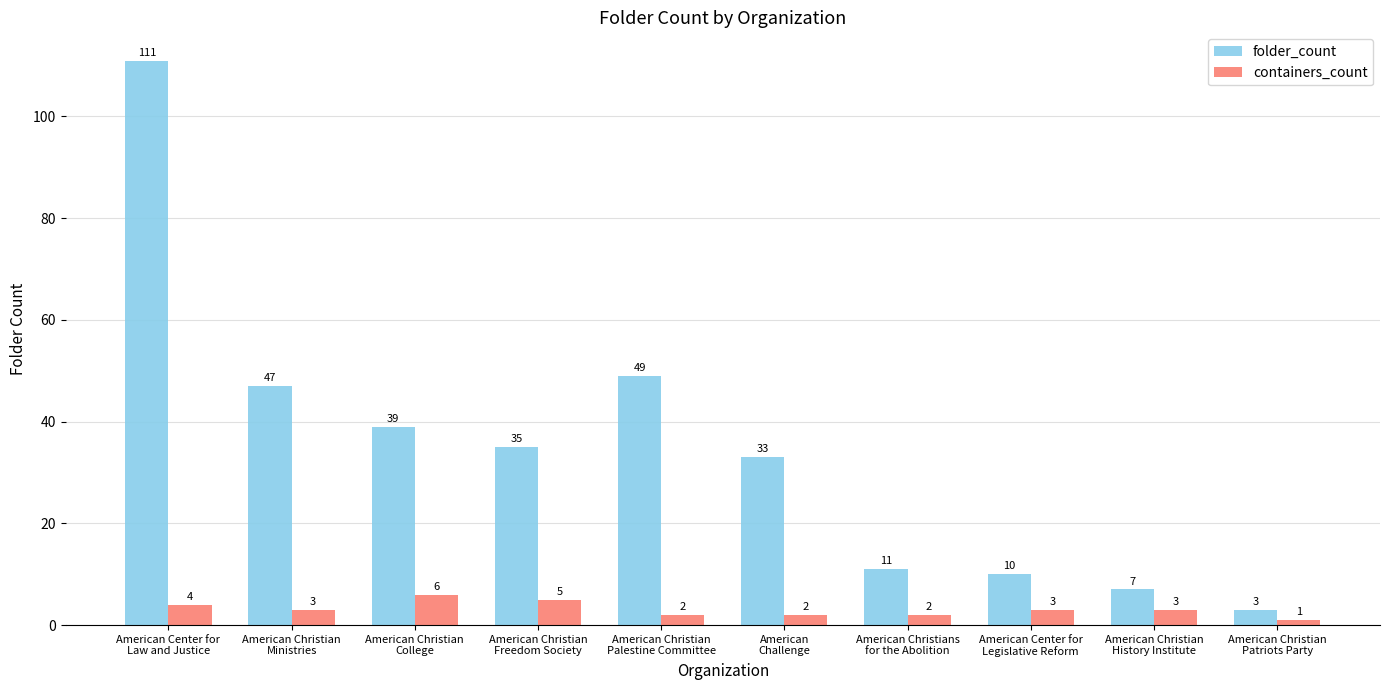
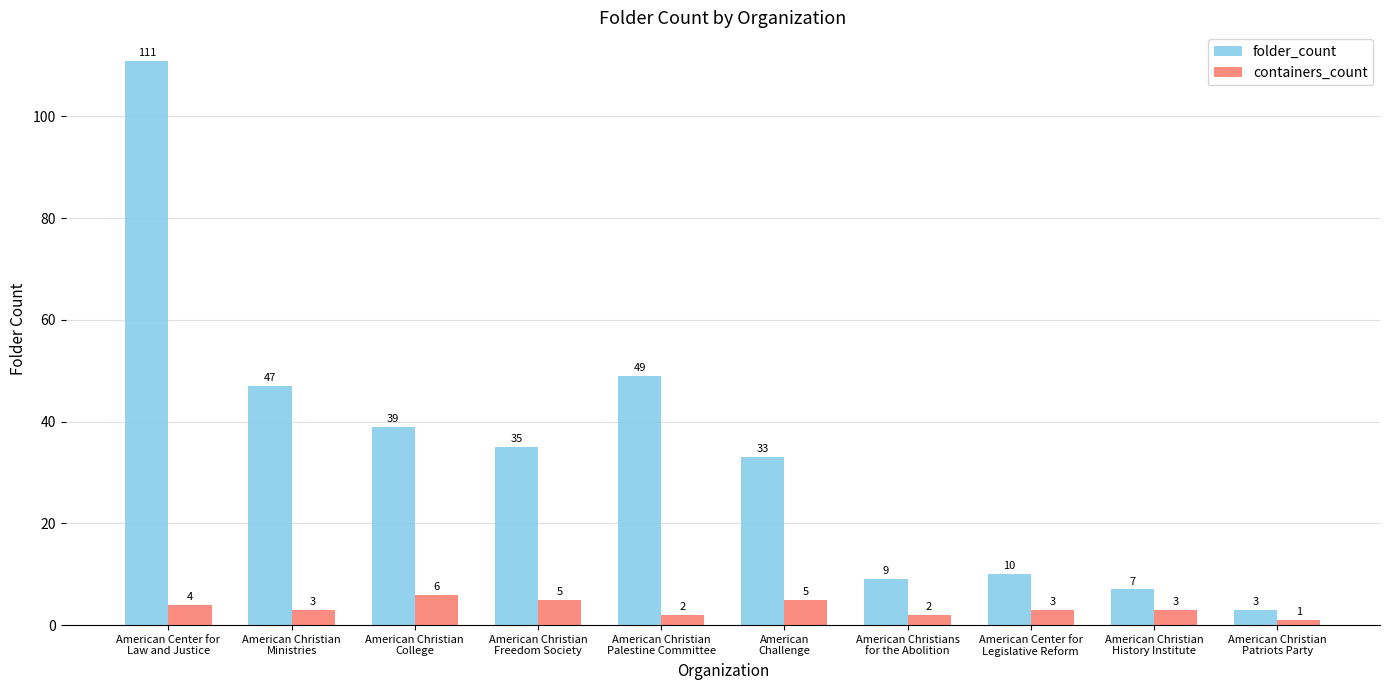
  {
    "folder_count": {
      "American Center for Law and Justice": 111,
      "American Christian Ministries": 47,
      "American Christian College": 39,
      "American Christian Freedom Society": 35,
      "American Christian Palestine Committee": 49,
      "American Challenge": 33,
-     "American Christians for the Abolition": 11,
+     "American Christians for the Abolition": 9,
      "American Center for Legislative Reform": 10,
      "American Christian History Institute": 7,
      "American Christian Patriots Party": 3
    },
    "containers_count": {
      "American Center for Law and Justice": 4,
      "American Christian Ministries": 3,
      "American Christian College": 6,
      "American Christian Freedom Society": 5,
      "American Christian Palestine Committee": 2,
-     "American Challenge": 2,
+     "American Challenge": 5,
      "American Christians for the Abolition": 2,
      "American Center for Legislative Reform": 3,
      "American Christian History Institute": 3,
      "American Christian Patriots Party": 1
    }
  }
